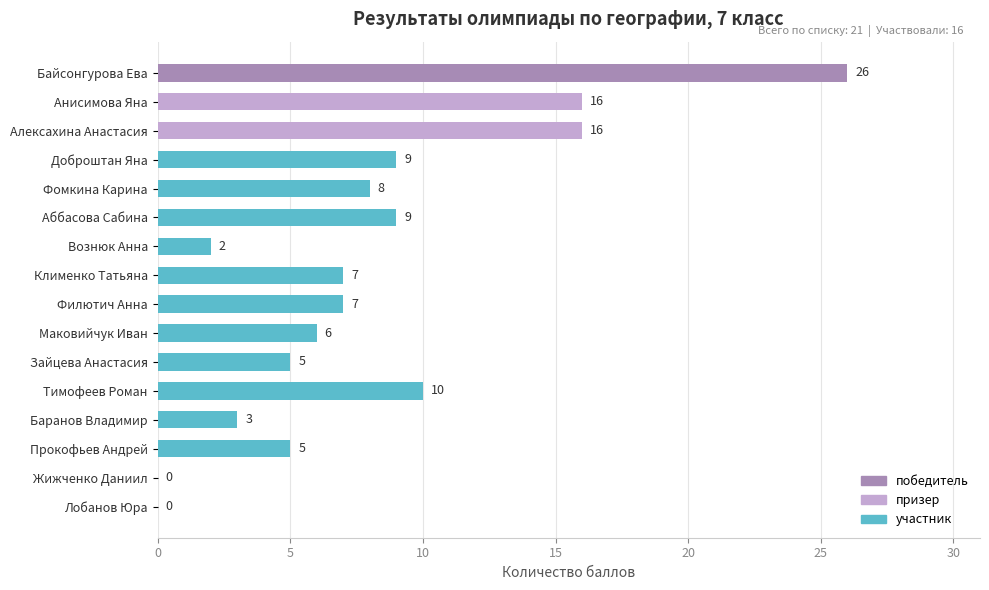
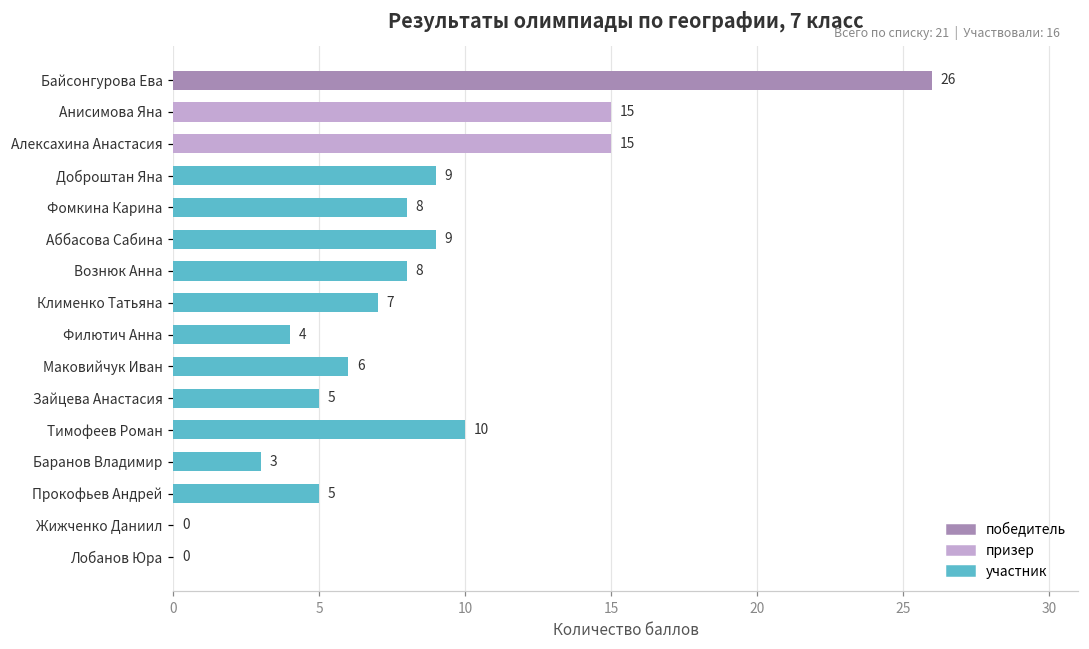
  {
    "Байсонгурова Ева": 26,
-   "Анисимова Яна": 16,
-   "Алексахина Анастасия": 16,
+   "Анисимова Яна": 15,
+   "Алексахина Анастасия": 15,
    "Доброштан Яна": 9,
    "Фомкина Карина": 8,
    "Аббасова Сабина": 9,
-   "Вознюк Анна": 2,
+   "Вознюк Анна": 8,
    "Клименко Татьяна": 7,
-   "Филютич Анна": 7,
+   "Филютич Анна": 4,
    "Маковийчук Иван": 6,
    "Зайцева Анастасия": 5,
    "Тимофеев Роман": 10,
    "Баранов Владимир": 3,
    "Прокофьев Андрей": 5,
    "Жижченко Даниил": 0,
    "Лобанов Юра": 0
  }
